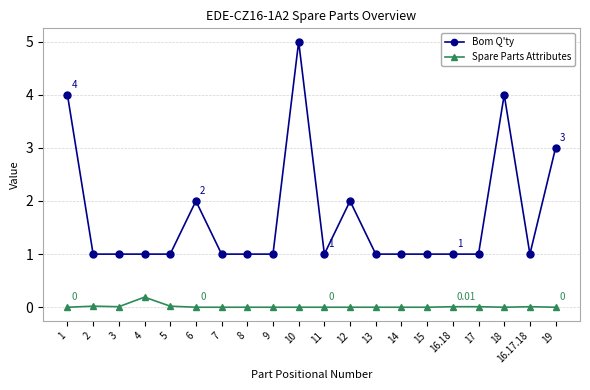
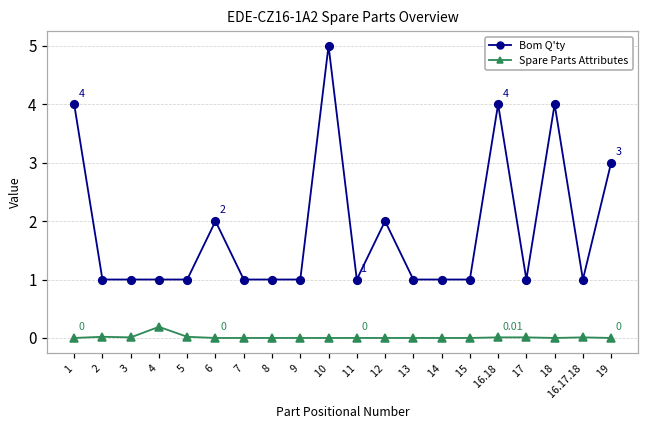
  {
    "Bom Q'ty": {
      "1": 4,
      "6": 2,
      "11": 1,
-     "16.18": 1,
+     "16.18": 4,
      "19": 3
    },
    "Spare Parts Attributes": {
      "1": 0,
      "6": 0,
      "11": 0,
      "17": 0.01,
      "19": 0
    }
  }
